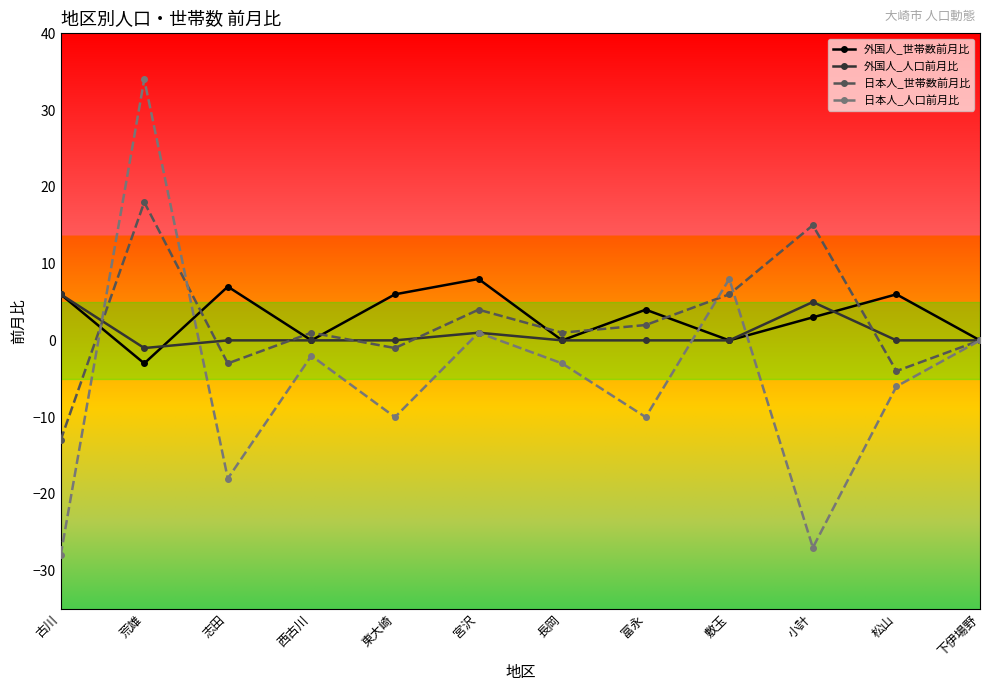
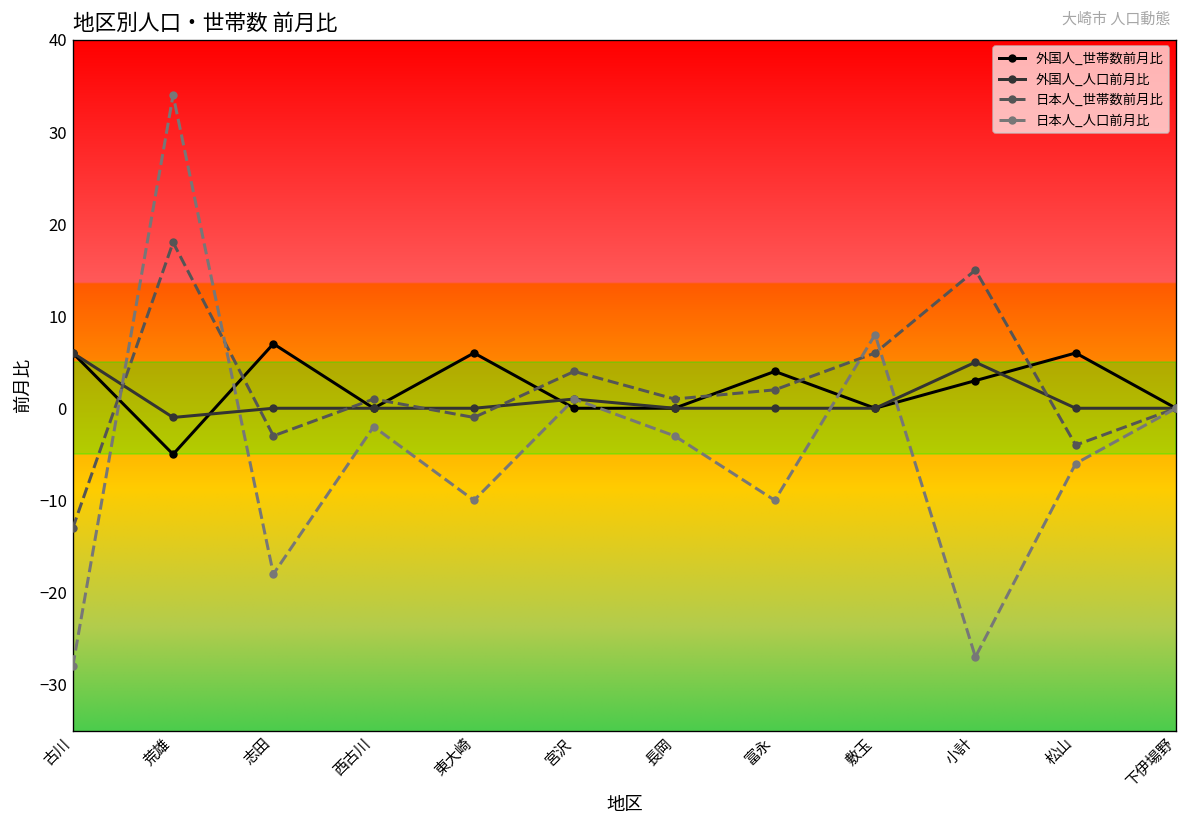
  {
    "外国人_世帯数前月比": {
-     "荒雄": -3,
+     "荒雄": -5,
      "志田": 7,
      "東大崎": 6,
-     "宮沢": 8,
+     "宮沢": 0,
      "富永": 4,
      "小計": 3,
      "松山": 6
    }
  }
